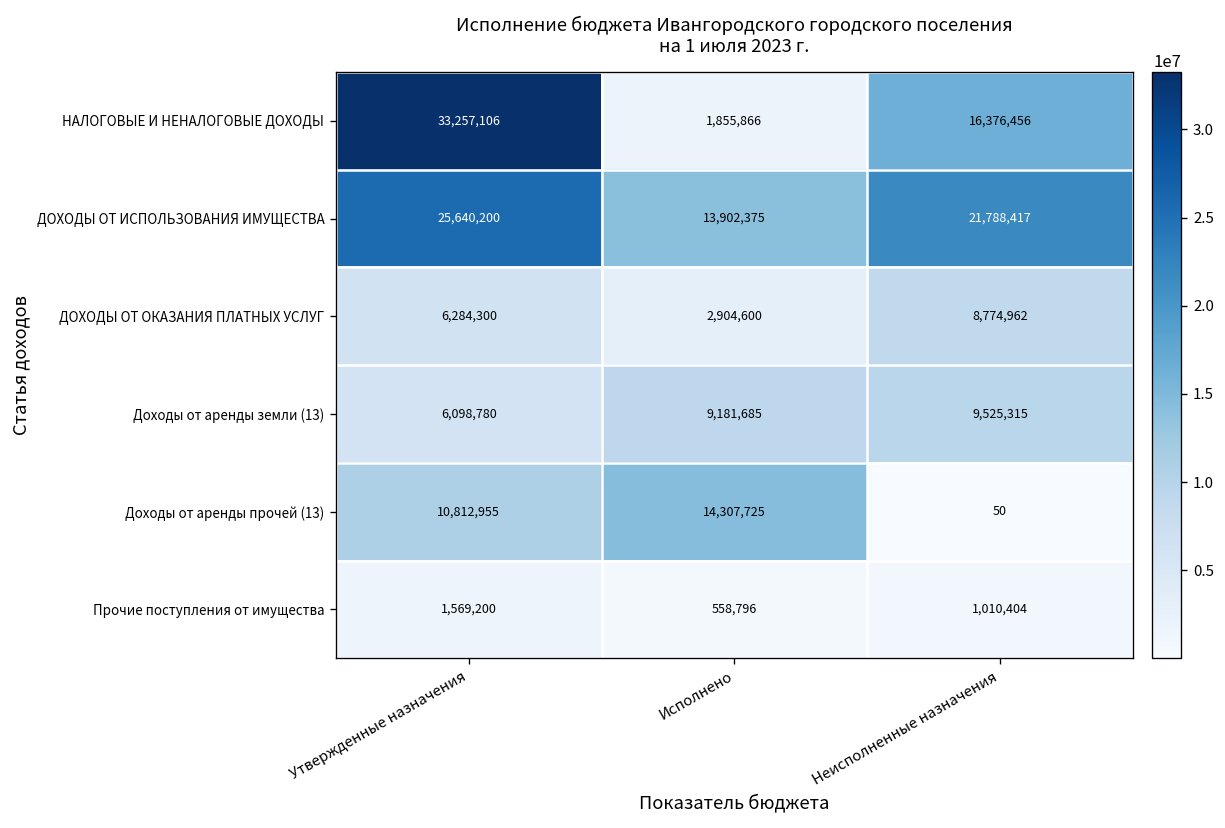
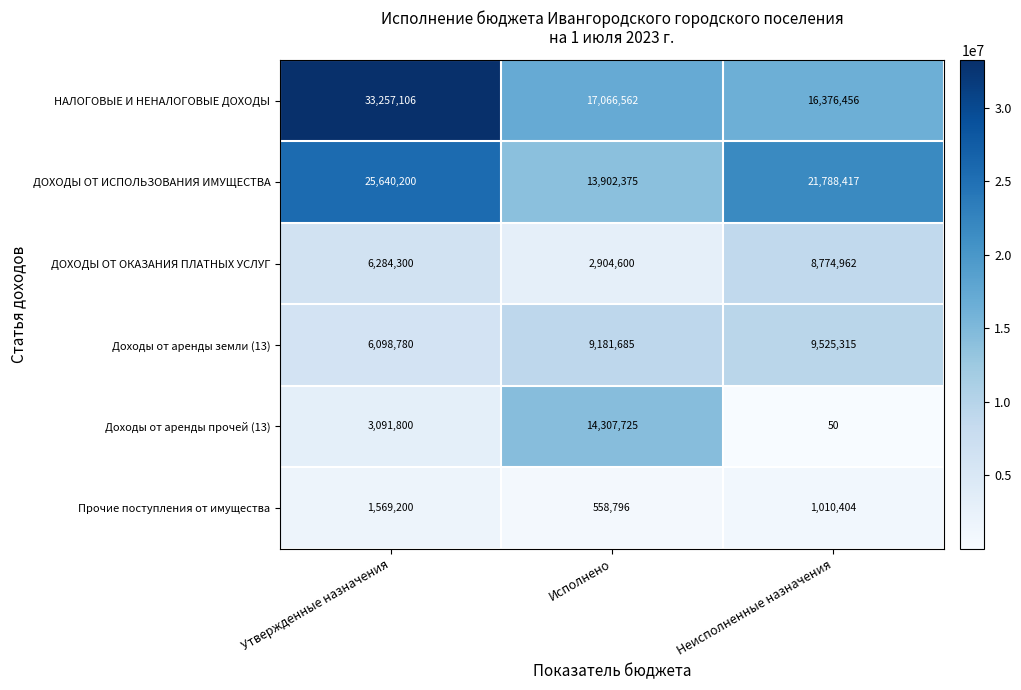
  {
    "НАЛОГОВЫЕ И НЕНАЛОГОВЫЕ ДОХОДЫ": {
      "Утвержденные назначения": "33,257,106",
-     "Исполнено": "1,855,866",
+     "Исполнено": "17,066,562",
      "Неисполненные назначения": "16,376,456"
    },
    "ДОХОДЫ ОТ ИСПОЛЬЗОВАНИЯ ИМУЩЕСТВА": {
      "Утвержденные назначения": "25,640,200",
      "Исполнено": "13,902,375",
      "Неисполненные назначения": "21,788,417"
    },
    "ДОХОДЫ ОТ ОКАЗАНИЯ ПЛАТНЫХ УСЛУГ": {
      "Утвержденные назначения": "6,284,300",
      "Исполнено": "2,904,600",
      "Неисполненные назначения": "8,774,962"
    },
    "Доходы от аренды земли (13)": {
      "Утвержденные назначения": "6,098,780",
      "Исполнено": "9,181,685",
      "Неисполненные назначения": "9,525,315"
    },
    "Доходы от аренды прочей (13)": {
-     "Утвержденные назначения": "10,812,955",
+     "Утвержденные назначения": "3,091,800",
      "Исполнено": "14,307,725",
      "Неисполненные назначения": "50"
    },
    "Прочие поступления от имущества": {
      "Утвержденные назначения": "1,569,200",
      "Исполнено": "558,796",
      "Неисполненные назначения": "1,010,404"
    }
  }
